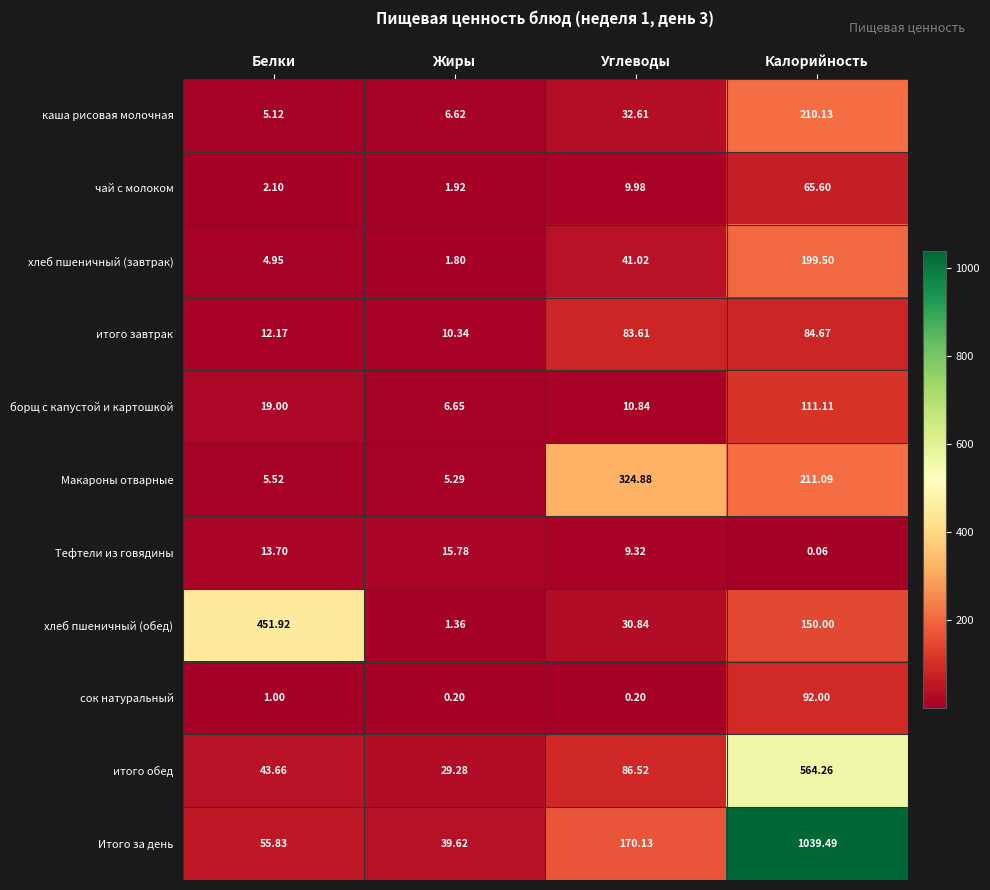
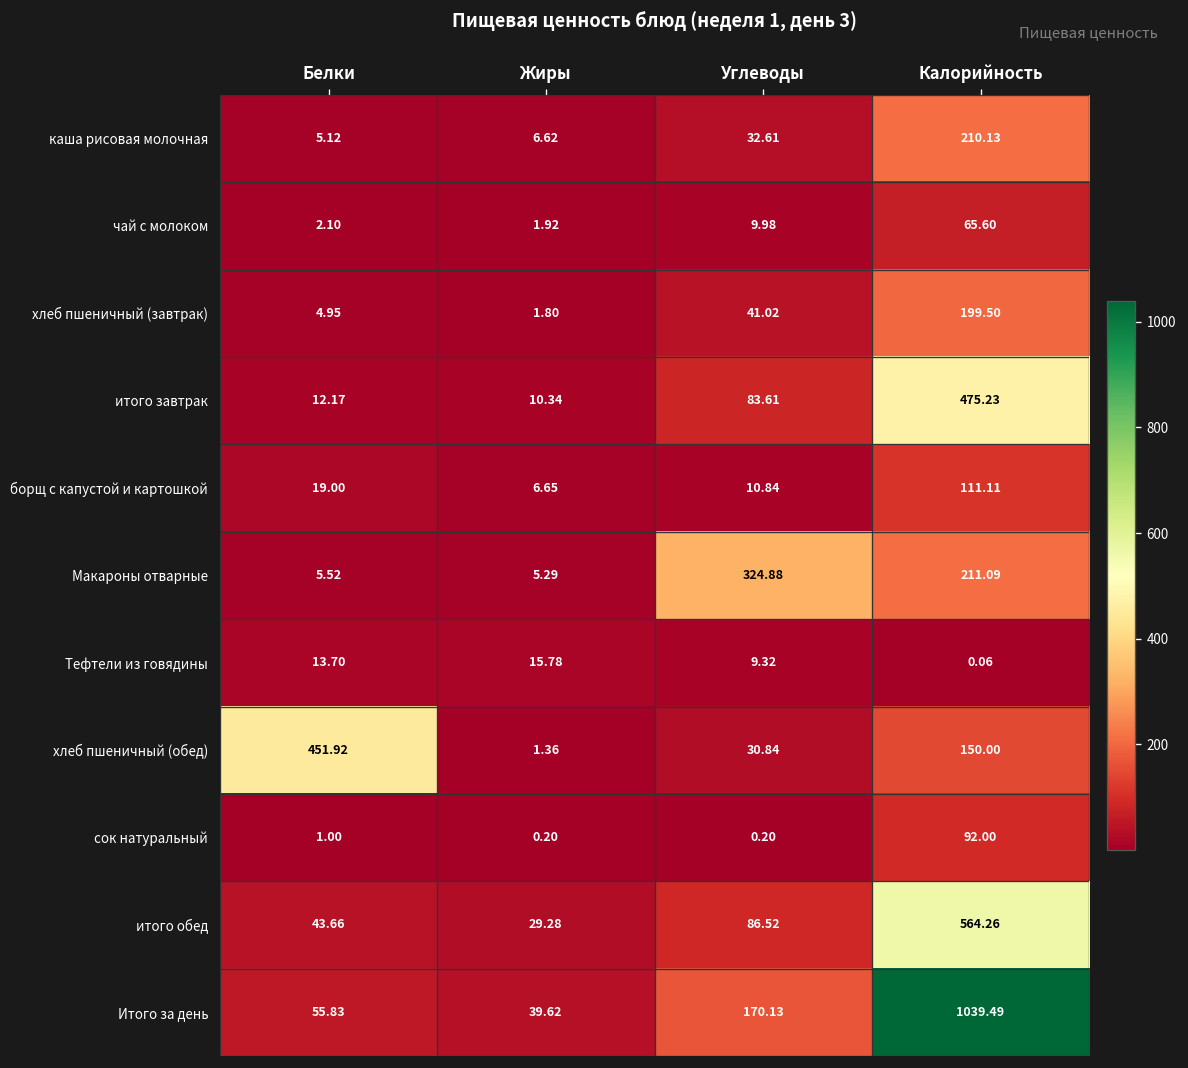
  {
    "каша рисовая молочная": {
      "Белки": 5.12,
      "Жиры": 6.62,
      "Углеводы": 32.61,
      "Калорийность": 210.13
    },
    "чай с молоком": {
      "Белки": 2.10,
      "Жиры": 1.92,
      "Углеводы": 9.98,
      "Калорийность": 65.60
    },
    "хлеб пшеничный (завтрак)": {
      "Белки": 4.95,
      "Жиры": 1.80,
      "Углеводы": 41.02,
      "Калорийность": 199.50
    },
    "итого завтрак": {
      "Белки": 12.17,
      "Жиры": 10.34,
      "Углеводы": 83.61,
-     "Калорийность": 84.67
+     "Калорийность": 475.23
    },
    "борщ с капустой и картошкой": {
      "Белки": 19.00,
      "Жиры": 6.65,
      "Углеводы": 10.84,
      "Калорийность": 111.11
    },
    "Макароны отварные": {
      "Белки": 5.52,
      "Жиры": 5.29,
      "Углеводы": 324.88,
      "Калорийность": 211.09
    },
    "Тефтели из говядины": {
      "Белки": 13.70,
      "Жиры": 15.78,
      "Углеводы": 9.32,
      "Калорийность": 0.06
    },
    "хлеб пшеничный (обед)": {
      "Белки": 451.92,
      "Жиры": 1.36,
      "Углеводы": 30.84,
      "Калорийность": 150.00
    },
    "сок натуральный": {
      "Белки": 1.00,
      "Жиры": 0.20,
      "Углеводы": 0.20,
      "Калорийность": 92.00
    },
    "итого обед": {
      "Белки": 43.66,
      "Жиры": 29.28,
      "Углеводы": 86.52,
      "Калорийность": 564.26
    },
    "Итого за день": {
      "Белки": 55.83,
      "Жиры": 39.62,
      "Углеводы": 170.13,
      "Калорийность": 1039.49
    }
  }
